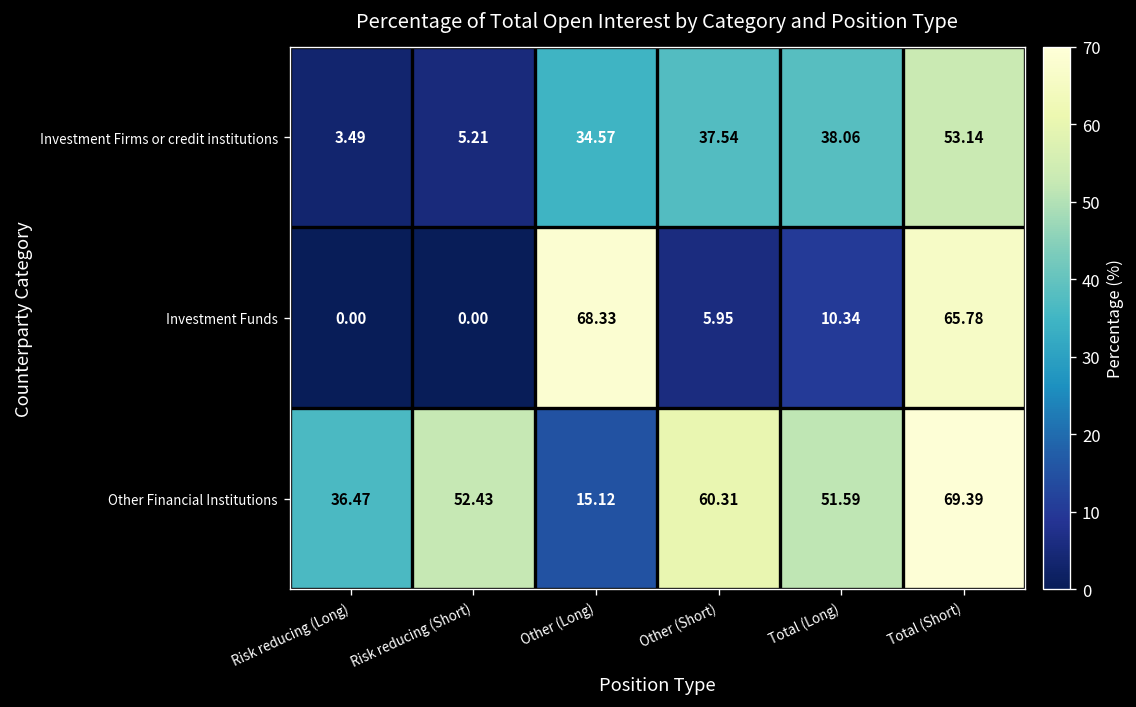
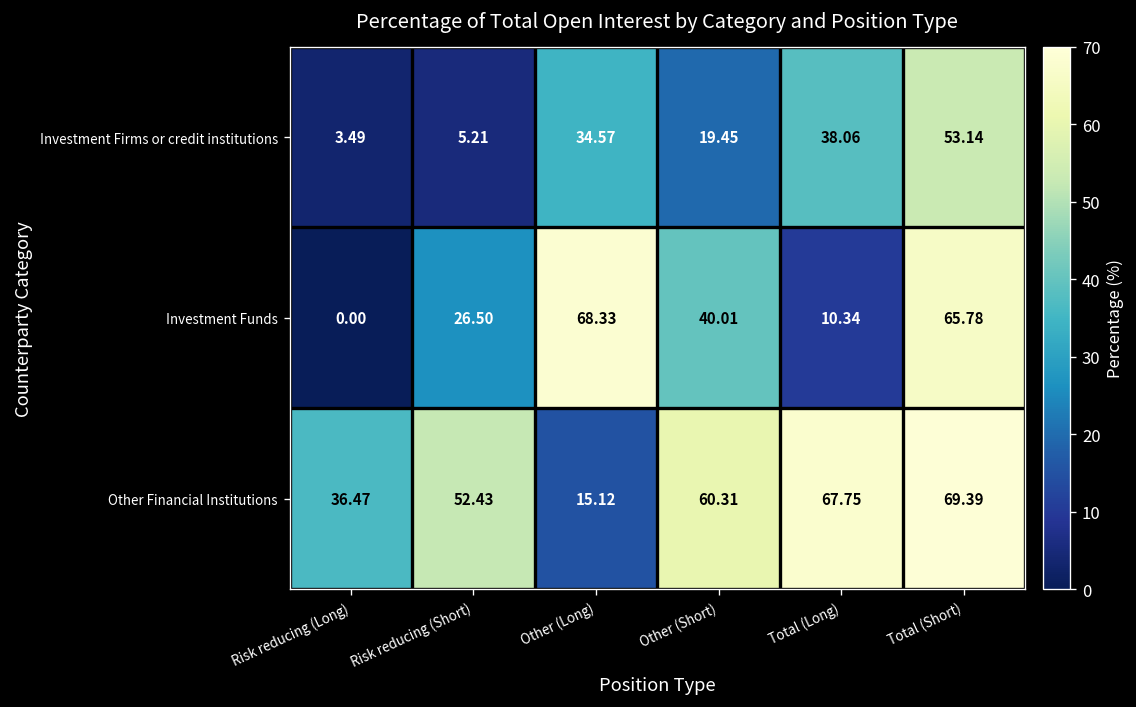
  {
    "Investment Firms or credit institutions": {
      "Risk reducing (Long)": 3.49,
      "Risk reducing (Short)": 5.21,
      "Other (Long)": 34.57,
-     "Other (Short)": 37.54,
+     "Other (Short)": 19.45,
      "Total (Long)": 38.06,
      "Total (Short)": 53.14
    },
    "Investment Funds": {
      "Risk reducing (Long)": 0.00,
-     "Risk reducing (Short)": 0.00,
+     "Risk reducing (Short)": 26.50,
      "Other (Long)": 68.33,
-     "Other (Short)": 5.95,
+     "Other (Short)": 40.01,
      "Total (Long)": 10.34,
      "Total (Short)": 65.78
    },
    "Other Financial Institutions": {
      "Risk reducing (Long)": 36.47,
      "Risk reducing (Short)": 52.43,
      "Other (Long)": 15.12,
      "Other (Short)": 60.31,
-     "Total (Long)": 51.59,
+     "Total (Long)": 67.75,
      "Total (Short)": 69.39
    }
  }
